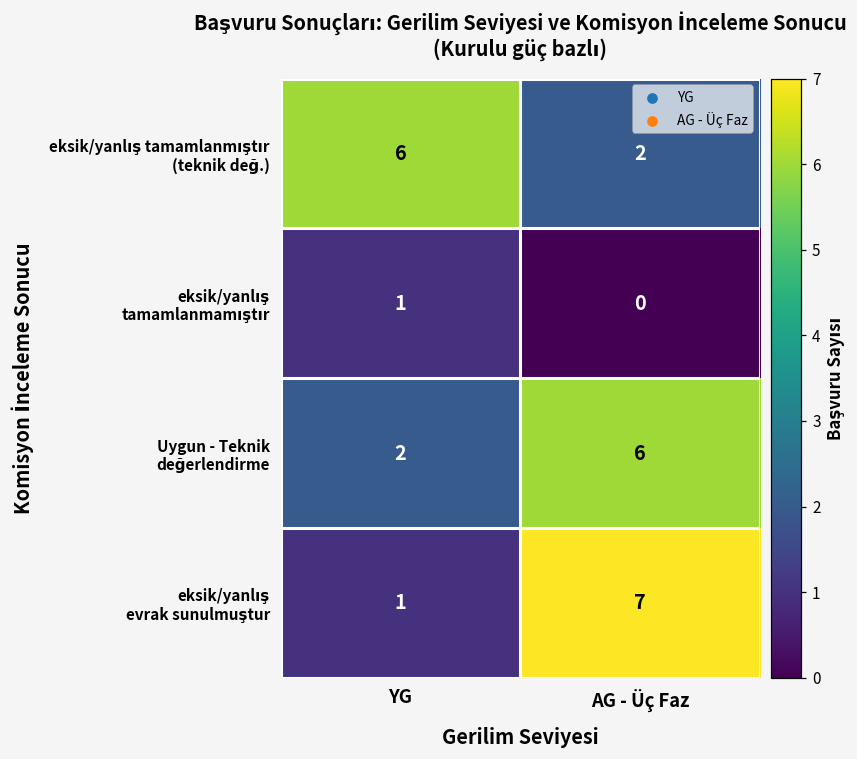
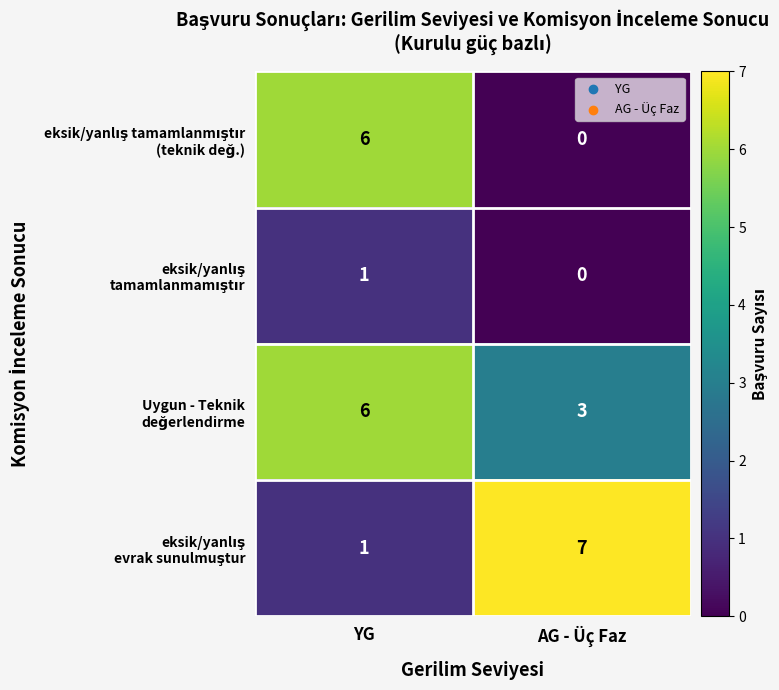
  {
    "eksik/yanlış tamamlanmıştır (teknik değ.)": {
      "YG": 6,
-     "AG - Üç Faz": 2
+     "AG - Üç Faz": 0
    },
    "eksik/yanlış tamamlanmamıştır": {
      "YG": 1,
      "AG - Üç Faz": 0
    },
    "Uygun - Teknik değerlendirme": {
-     "YG": 2,
-     "AG - Üç Faz": 6
+     "YG": 6,
+     "AG - Üç Faz": 3
    },
    "eksik/yanlış evrak sunulmuştur": {
      "YG": 1,
      "AG - Üç Faz": 7
    }
  }
